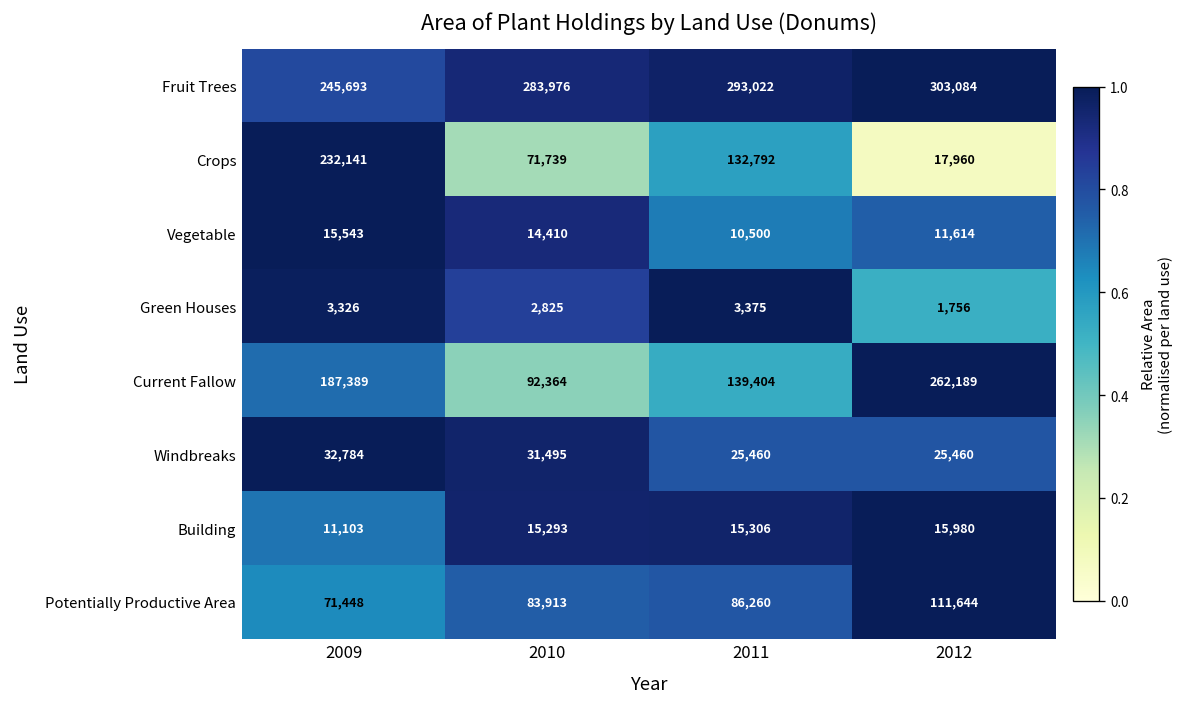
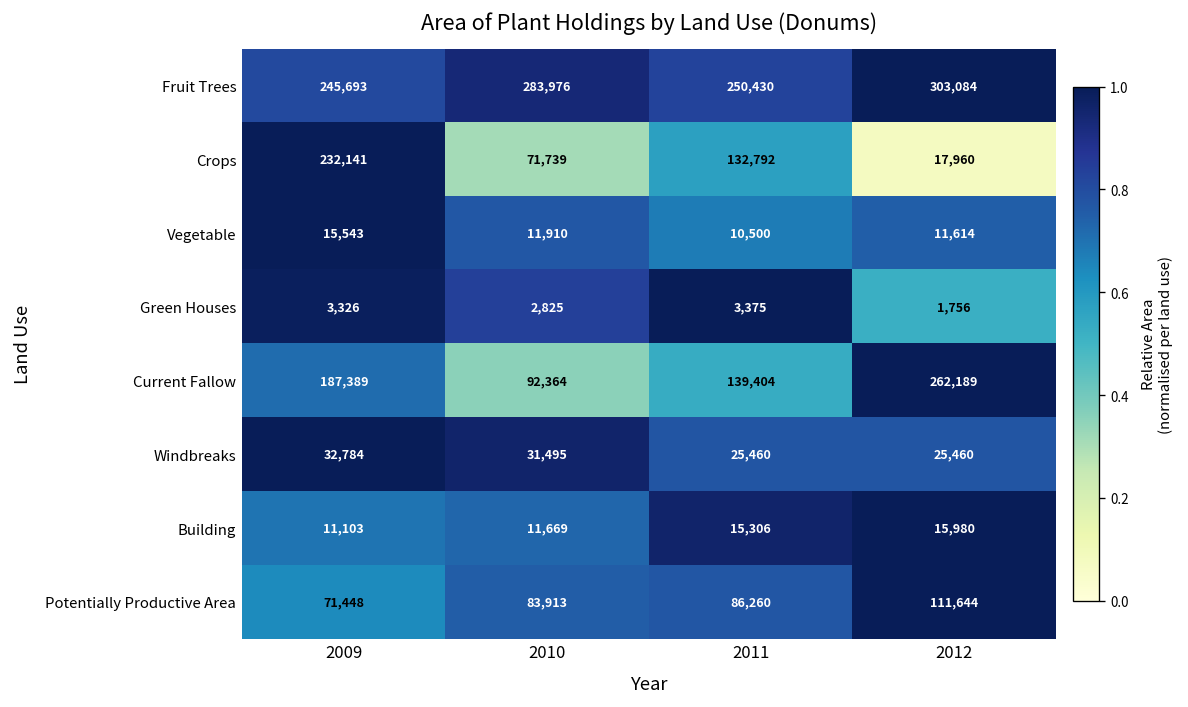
  {
    "Fruit Trees": {
      "2009": "245,693",
      "2010": "283,976",
-     "2011": "293,022",
+     "2011": "250,430",
      "2012": "303,084"
    },
    "Crops": {
      "2009": "232,141",
      "2010": "71,739",
      "2011": "132,792",
      "2012": "17,960"
    },
    "Vegetable": {
      "2009": "15,543",
-     "2010": "14,410",
+     "2010": "11,910",
      "2011": "10,500",
      "2012": "11,614"
    },
    "Green Houses": {
      "2009": "3,326",
      "2010": "2,825",
      "2011": "3,375",
      "2012": "1,756"
    },
    "Current Fallow": {
      "2009": "187,389",
      "2010": "92,364",
      "2011": "139,404",
      "2012": "262,189"
    },
    "Windbreaks": {
      "2009": "32,784",
      "2010": "31,495",
      "2011": "25,460",
      "2012": "25,460"
    },
    "Building": {
      "2009": "11,103",
-     "2010": "15,293",
+     "2010": "11,669",
      "2011": "15,306",
      "2012": "15,980"
    },
    "Potentially Productive Area": {
      "2009": "71,448",
      "2010": "83,913",
      "2011": "86,260",
      "2012": "111,644"
    }
  }
